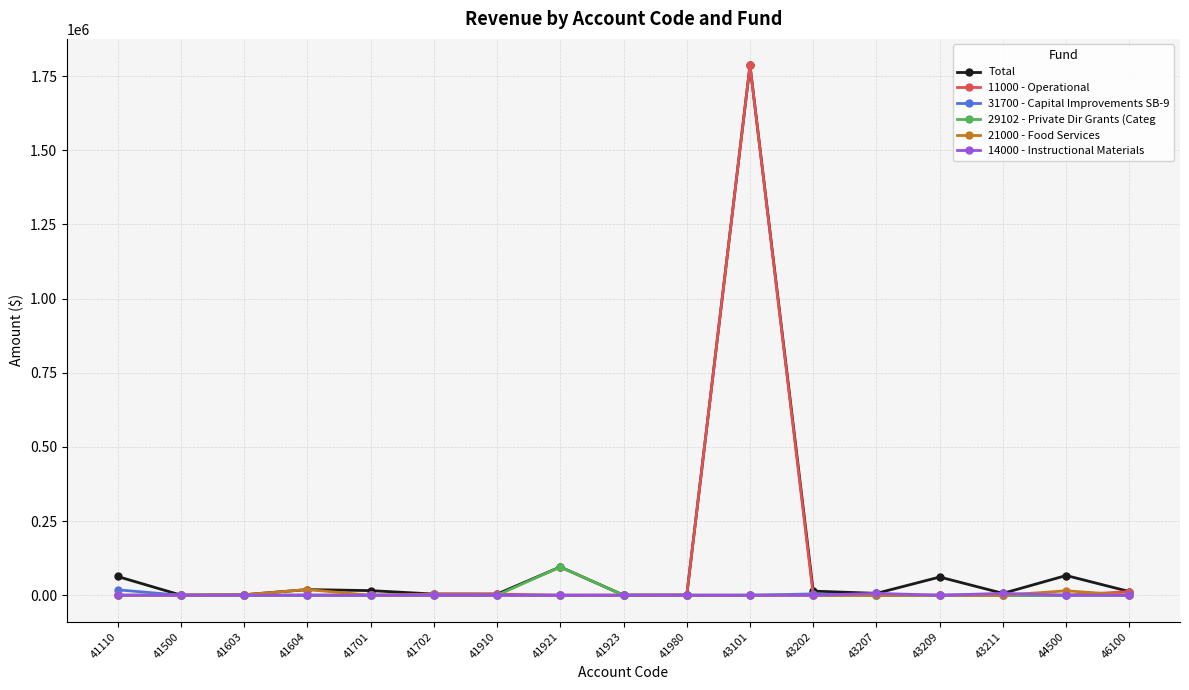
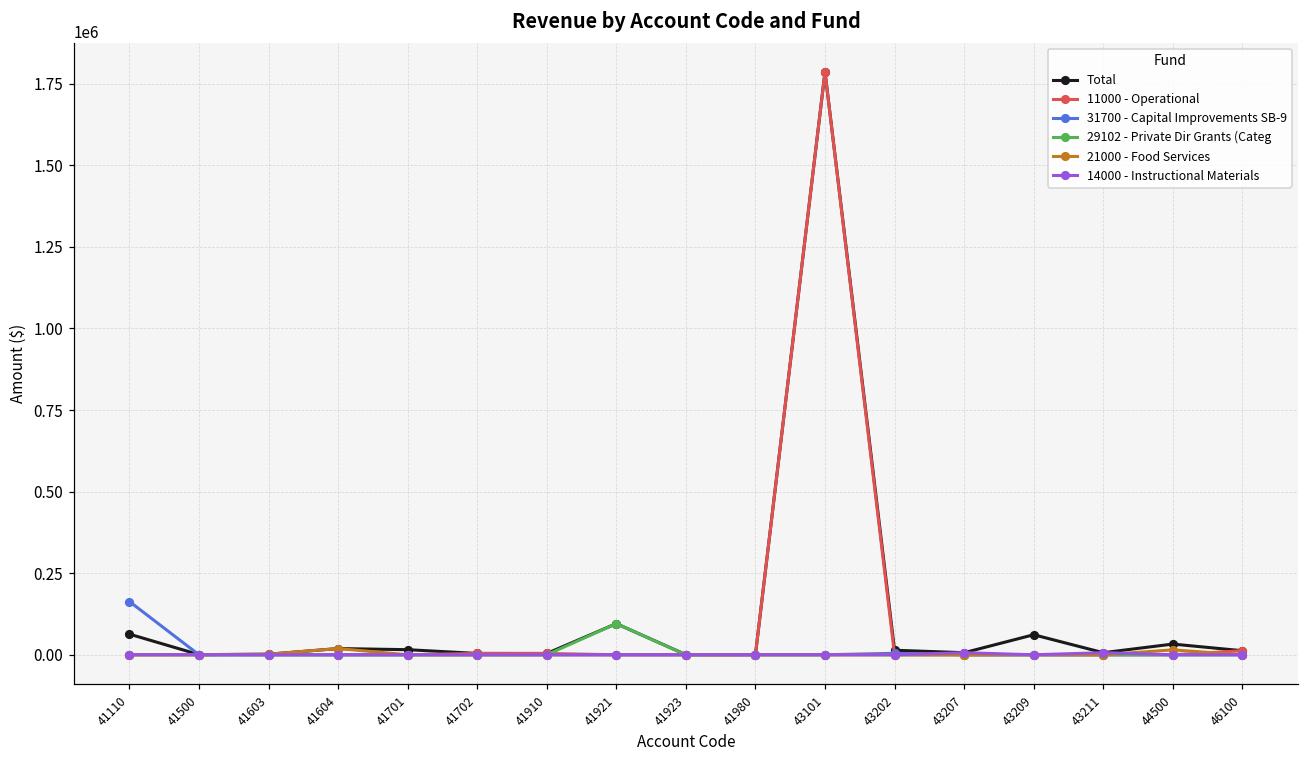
  {
    "Total": {
      "41110": 60000,
      "41701": 20000,
      "43202": 10000,
      "43209": 60000,
-     "44500": 70000
+     "44500": 30000
    },
    "31700 - Capital Improvements SB-9": {
-     "41110": 20000
+     "41110": 160000
    },
    "21000 - Food Services": {
      "44500": 10000
    }
  }
